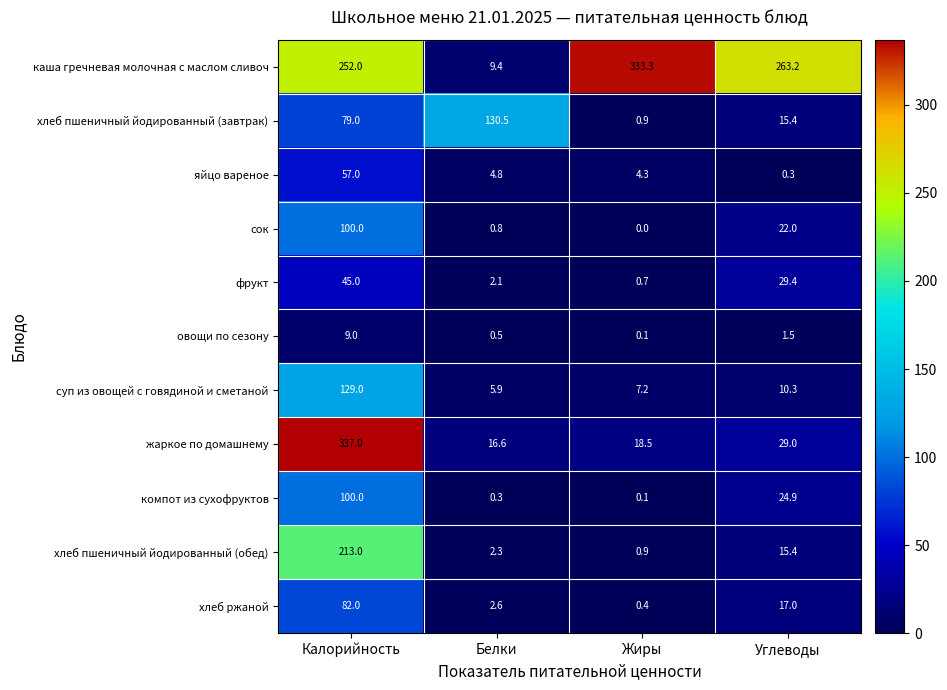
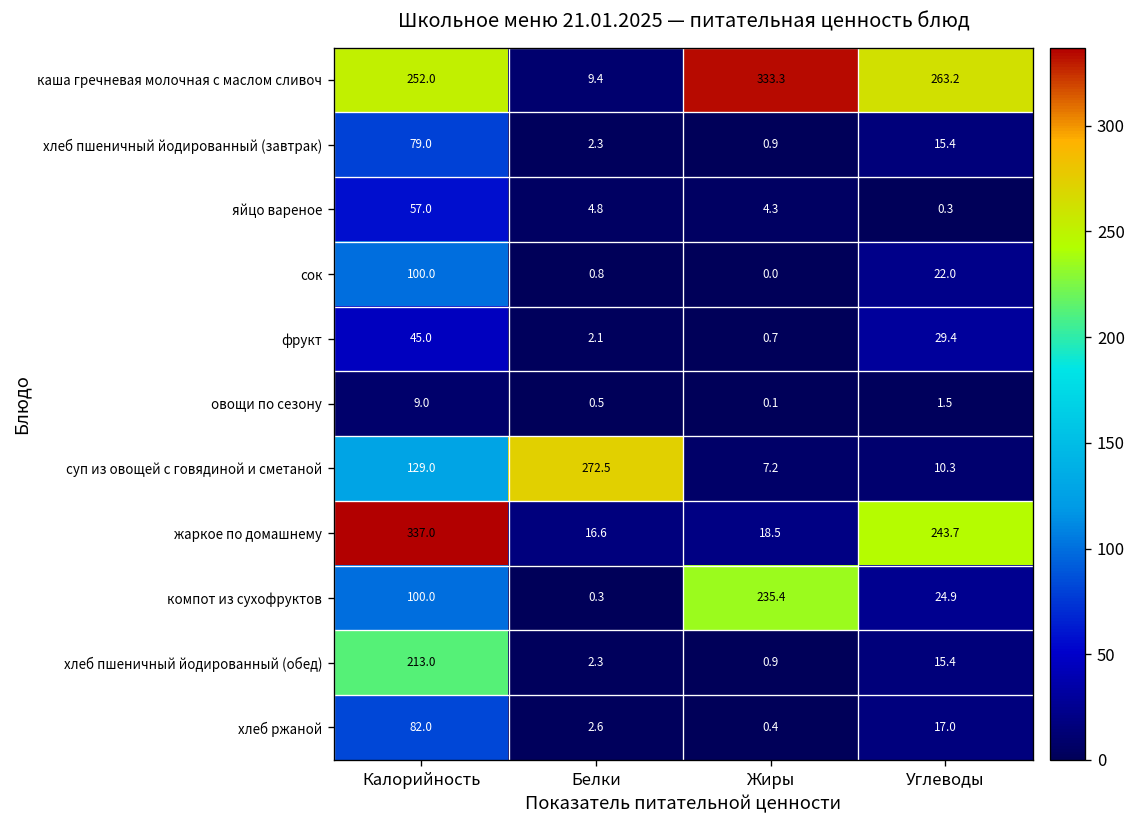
  {
    "каша гречневая молочная с маслом сливоч": {
      "Калорийность": 252.0,
      "Белки": 9.4,
      "Жиры": 333.3,
      "Углеводы": 263.2
    },
    "хлеб пшеничный йодированный (завтрак)": {
      "Калорийность": 79.0,
-     "Белки": 130.5,
+     "Белки": 2.3,
      "Жиры": 0.9,
      "Углеводы": 15.4
    },
    "яйцо вареное": {
      "Калорийность": 57.0,
      "Белки": 4.8,
      "Жиры": 4.3,
      "Углеводы": 0.3
    },
    "сок": {
      "Калорийность": 100.0,
      "Белки": 0.8,
      "Жиры": 0.0,
      "Углеводы": 22.0
    },
    "фрукт": {
      "Калорийность": 45.0,
      "Белки": 2.1,
      "Жиры": 0.7,
      "Углеводы": 29.4
    },
    "овощи по сезону": {
      "Калорийность": 9.0,
      "Белки": 0.5,
      "Жиры": 0.1,
      "Углеводы": 1.5
    },
    "суп из овощей с говядиной и сметаной": {
      "Калорийность": 129.0,
-     "Белки": 5.9,
+     "Белки": 272.5,
      "Жиры": 7.2,
      "Углеводы": 10.3
    },
    "жаркое по домашнему": {
      "Калорийность": 337.0,
      "Белки": 16.6,
      "Жиры": 18.5,
-     "Углеводы": 29.0
+     "Углеводы": 243.7
    },
    "компот из сухофруктов": {
      "Калорийность": 100.0,
      "Белки": 0.3,
-     "Жиры": 0.1,
+     "Жиры": 235.4,
      "Углеводы": 24.9
    },
    "хлеб пшеничный йодированный (обед)": {
      "Калорийность": 213.0,
      "Белки": 2.3,
      "Жиры": 0.9,
      "Углеводы": 15.4
    },
    "хлеб ржаной": {
      "Калорийность": 82.0,
      "Белки": 2.6,
      "Жиры": 0.4,
      "Углеводы": 17.0
    }
  }
